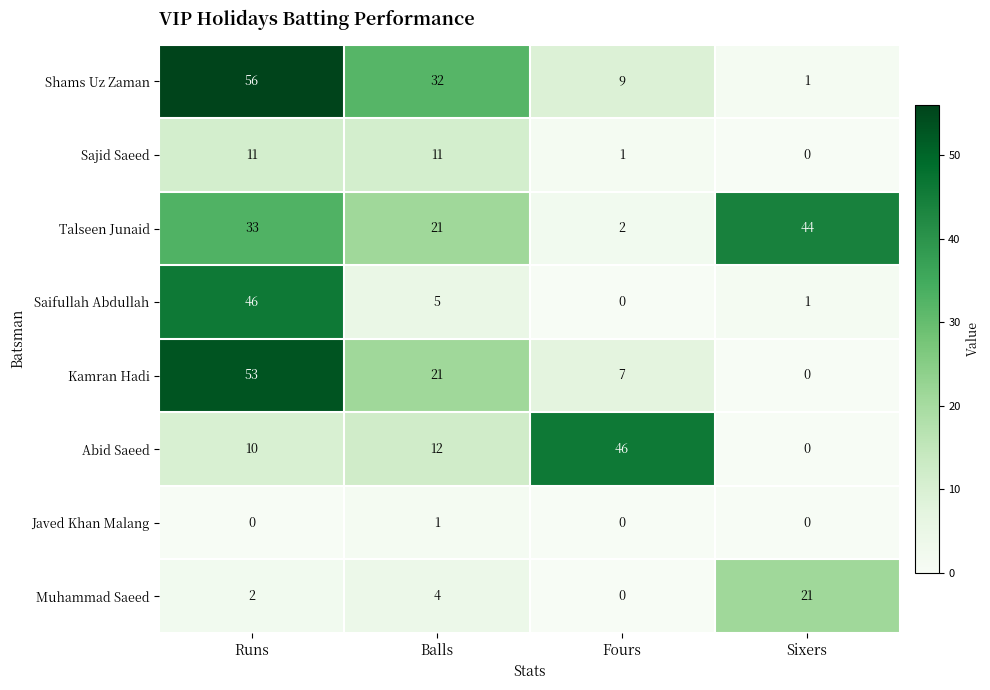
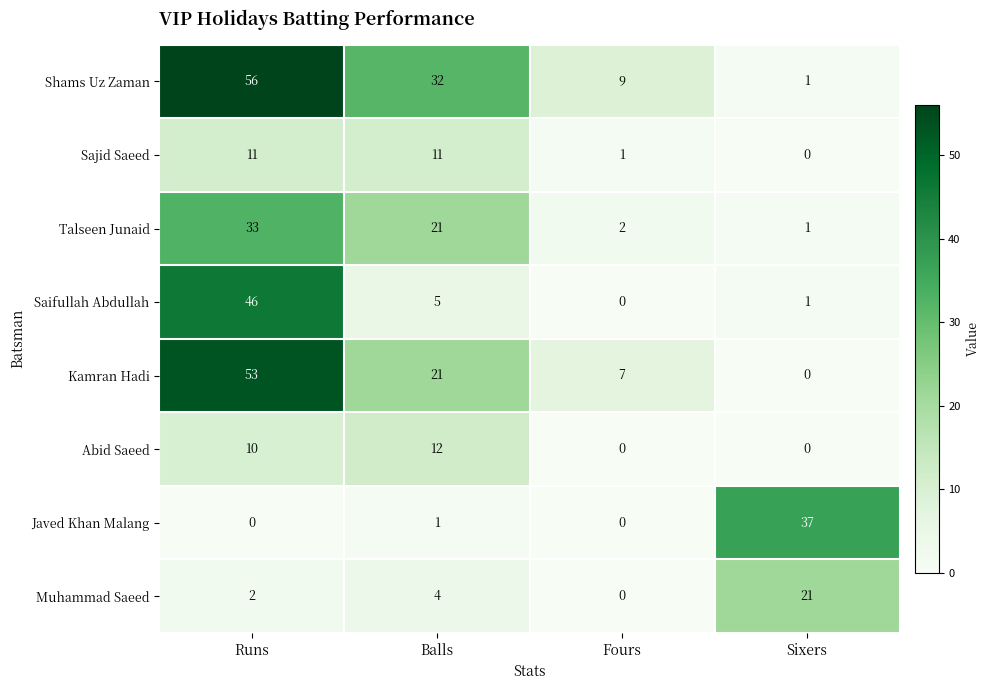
  {
    "Shams Uz Zaman": {
      "Runs": 56,
      "Balls": 32,
      "Fours": 9,
      "Sixers": 1
    },
    "Sajid Saeed": {
      "Runs": 11,
      "Balls": 11,
      "Fours": 1,
      "Sixers": 0
    },
    "Talseen Junaid": {
      "Runs": 33,
      "Balls": 21,
      "Fours": 2,
-     "Sixers": 44
+     "Sixers": 1
    },
    "Saifullah Abdullah": {
      "Runs": 46,
      "Balls": 5,
      "Fours": 0,
      "Sixers": 1
    },
    "Kamran Hadi": {
      "Runs": 53,
      "Balls": 21,
      "Fours": 7,
      "Sixers": 0
    },
    "Abid Saeed": {
      "Runs": 10,
      "Balls": 12,
-     "Fours": 46,
+     "Fours": 0,
      "Sixers": 0
    },
    "Javed Khan Malang": {
      "Runs": 0,
      "Balls": 1,
      "Fours": 0,
-     "Sixers": 0
+     "Sixers": 37
    },
    "Muhammad Saeed": {
      "Runs": 2,
      "Balls": 4,
      "Fours": 0,
      "Sixers": 21
    }
  }
